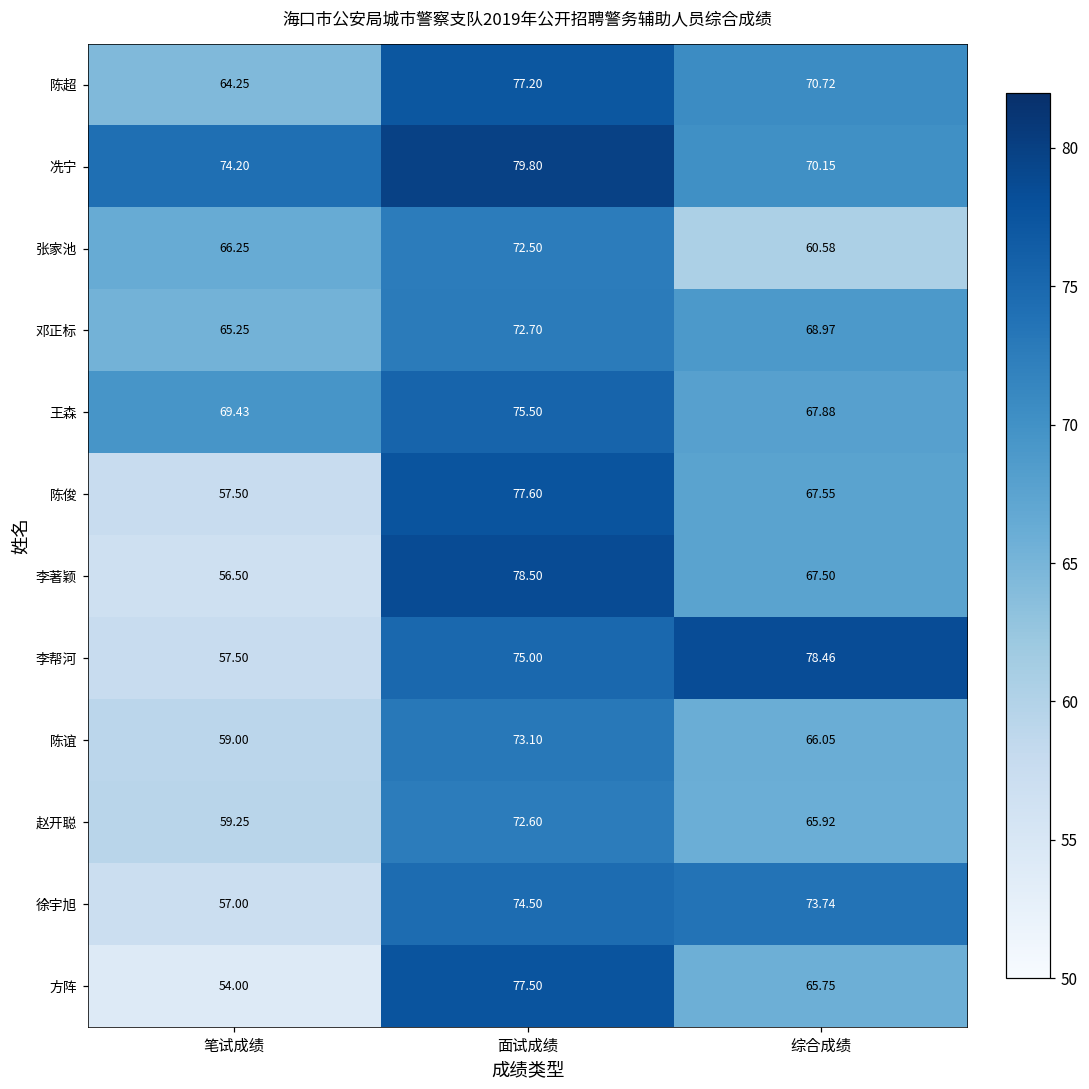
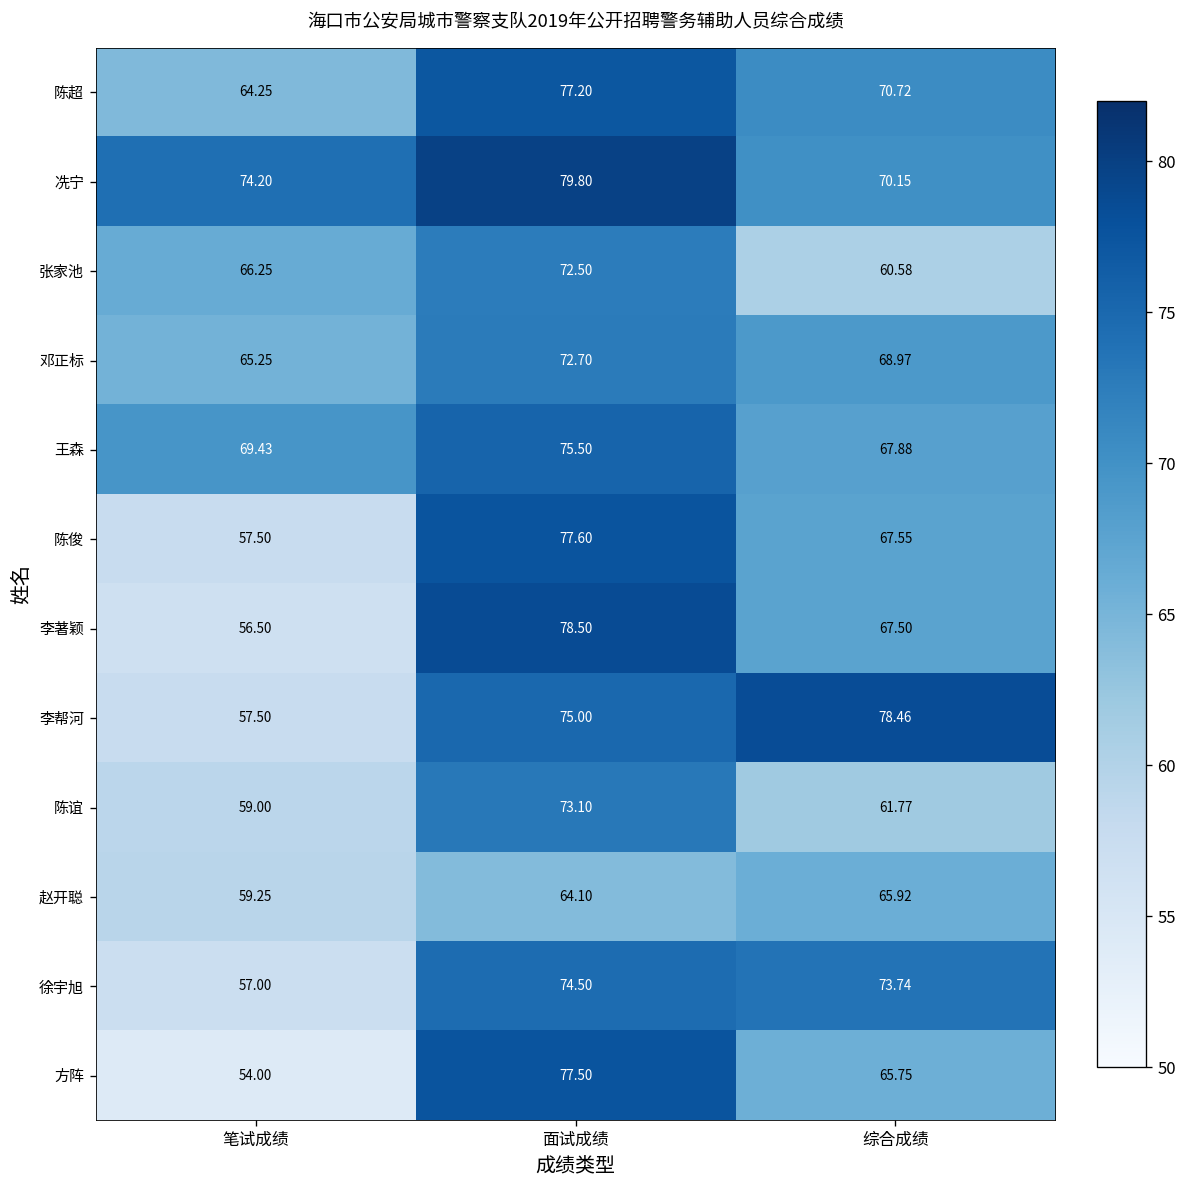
  {
    "陈超": {
      "笔试成绩": 64.25,
      "面试成绩": 77.20,
      "综合成绩": 70.72
    },
    "冼宁": {
      "笔试成绩": 74.20,
      "面试成绩": 79.80,
      "综合成绩": 70.15
    },
    "张家池": {
      "笔试成绩": 66.25,
      "面试成绩": 72.50,
      "综合成绩": 60.58
    },
    "邓正标": {
      "笔试成绩": 65.25,
      "面试成绩": 72.70,
      "综合成绩": 68.97
    },
    "王森": {
      "笔试成绩": 69.43,
      "面试成绩": 75.50,
      "综合成绩": 67.88
    },
    "陈俊": {
      "笔试成绩": 57.50,
      "面试成绩": 77.60,
      "综合成绩": 67.55
    },
    "李著颖": {
      "笔试成绩": 56.50,
      "面试成绩": 78.50,
      "综合成绩": 67.50
    },
    "李帮河": {
      "笔试成绩": 57.50,
      "面试成绩": 75.00,
      "综合成绩": 78.46
    },
    "陈谊": {
      "笔试成绩": 59.00,
      "面试成绩": 73.10,
-     "综合成绩": 66.05
+     "综合成绩": 61.77
    },
    "赵开聪": {
      "笔试成绩": 59.25,
-     "面试成绩": 72.60,
+     "面试成绩": 64.10,
      "综合成绩": 65.92
    },
    "徐宇旭": {
      "笔试成绩": 57.00,
      "面试成绩": 74.50,
      "综合成绩": 73.74
    },
    "方阵": {
      "笔试成绩": 54.00,
      "面试成绩": 77.50,
      "综合成绩": 65.75
    }
  }
